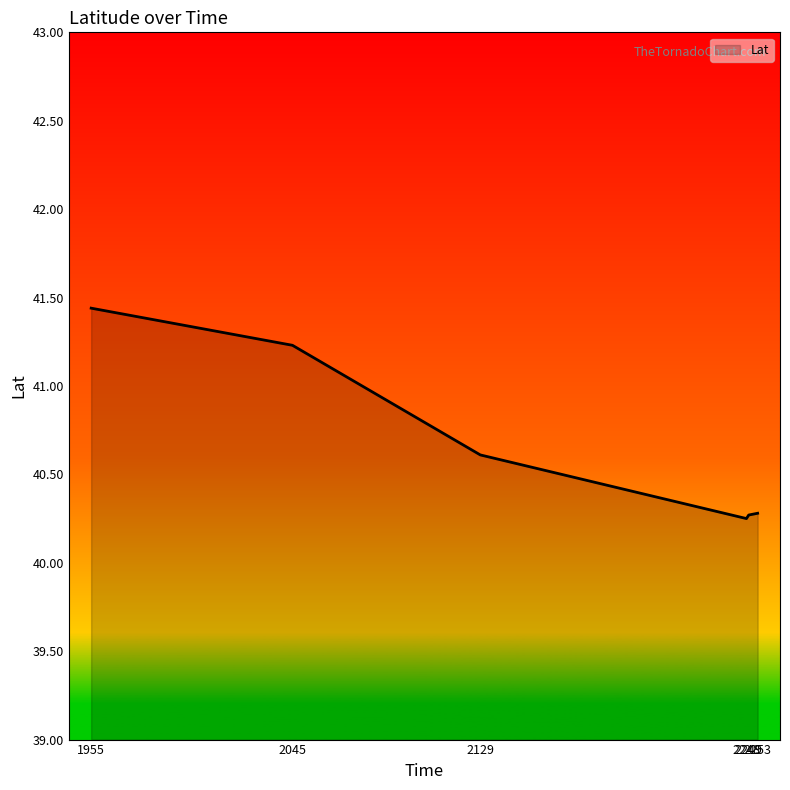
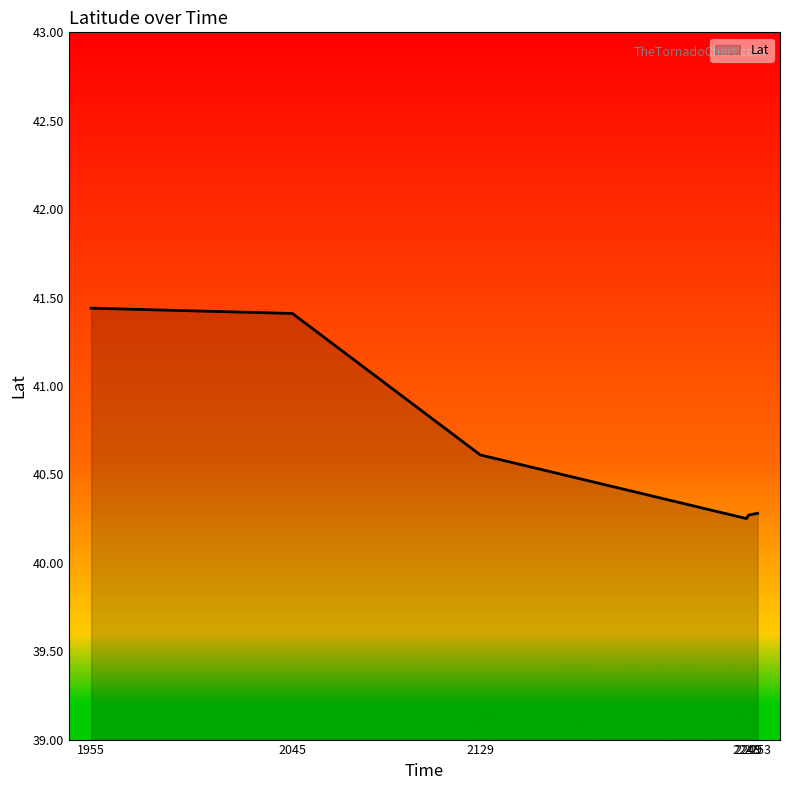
  {
    "1955": 41.44,
-   "2045": 41.23,
+   "2045": 41.41,
    "2129": 40.61
  }
